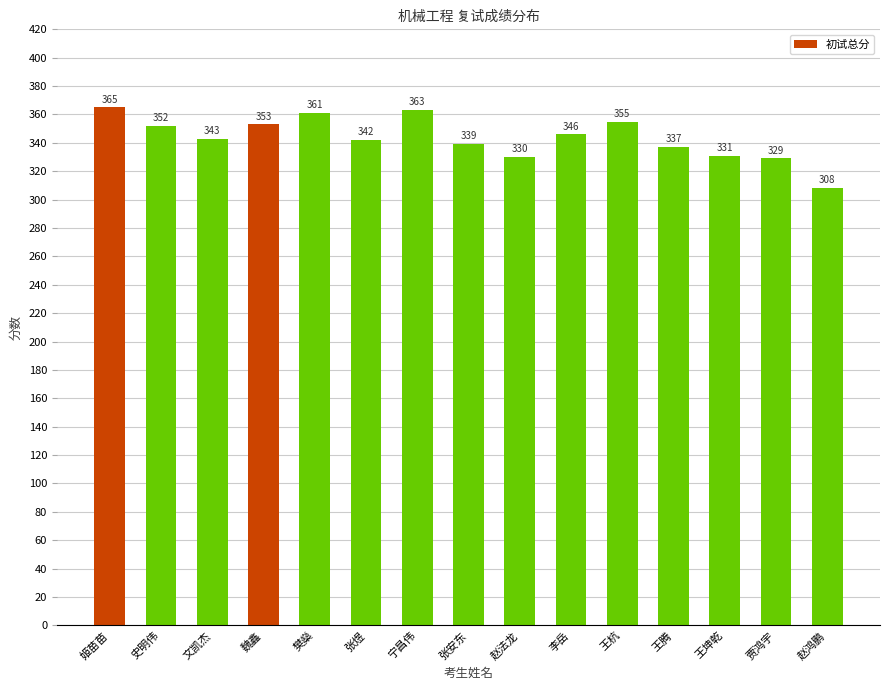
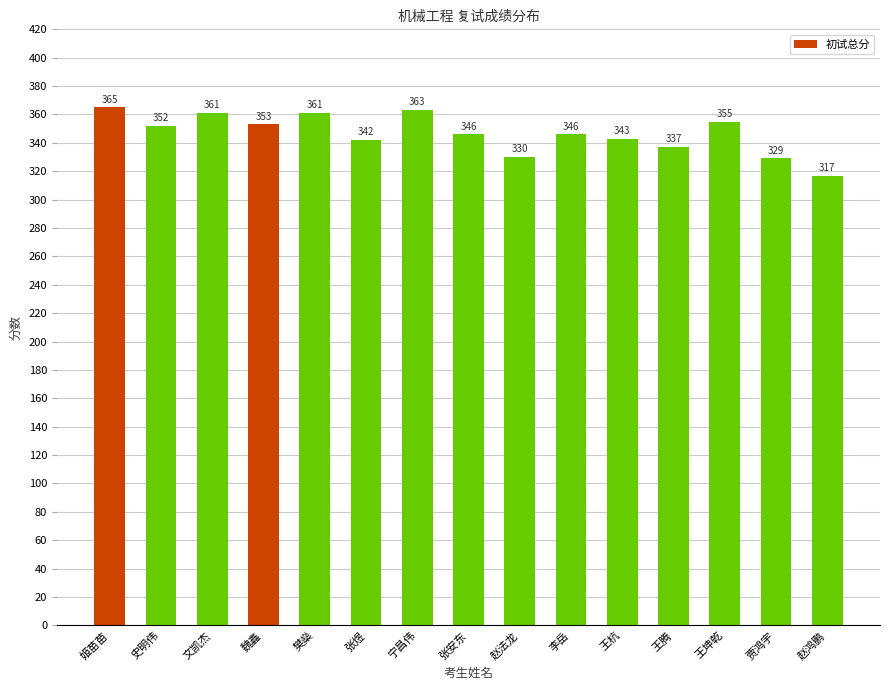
  {
    "姬苗苗": 365,
    "史明伟": 352,
-   "文凯杰": 343,
+   "文凯杰": 361,
    "魏鑫": 353,
    "樊燊": 361,
    "张煜": 342,
    "宁昌伟": 363,
-   "张安东": 339,
+   "张安东": 346,
    "赵法龙": 330,
    "李岳": 346,
-   "王杭": 355,
+   "王杭": 343,
    "王腾": 337,
-   "王坤乾": 331,
+   "王坤乾": 355,
    "贾鸿宇": 329,
-   "赵鸿鹏": 308
+   "赵鸿鹏": 317
  }
